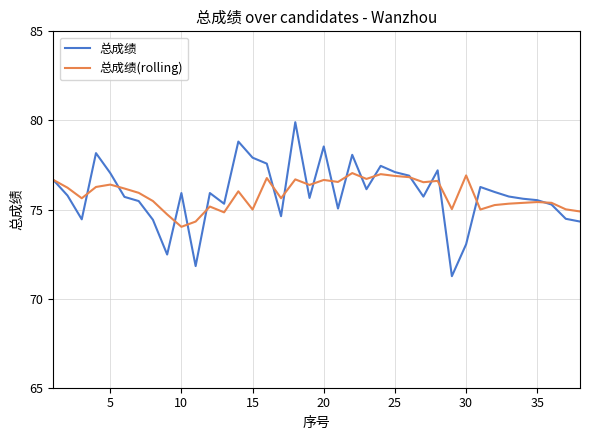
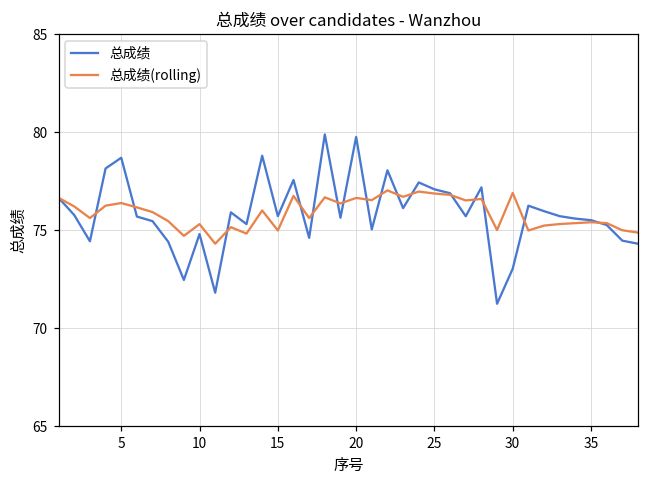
  {
    "总成绩": {
-     "5": 77.1,
-     "10": 75.9,
-     "15": 77.9,
-     "20": 78.5,
+     "5": 78.7,
+     "10": 74.8,
+     "15": 75.7,
+     "20": 79.8,
      "25": 77.1,
      "30": 73.1
    },
    "总成绩(rolling)": {
      "5": 76.4,
-     "10": 74.0,
+     "10": 75.3,
      "15": 75.0,
      "20": 76.7,
      "25": 76.9,
      "30": 76.9
    }
  }
